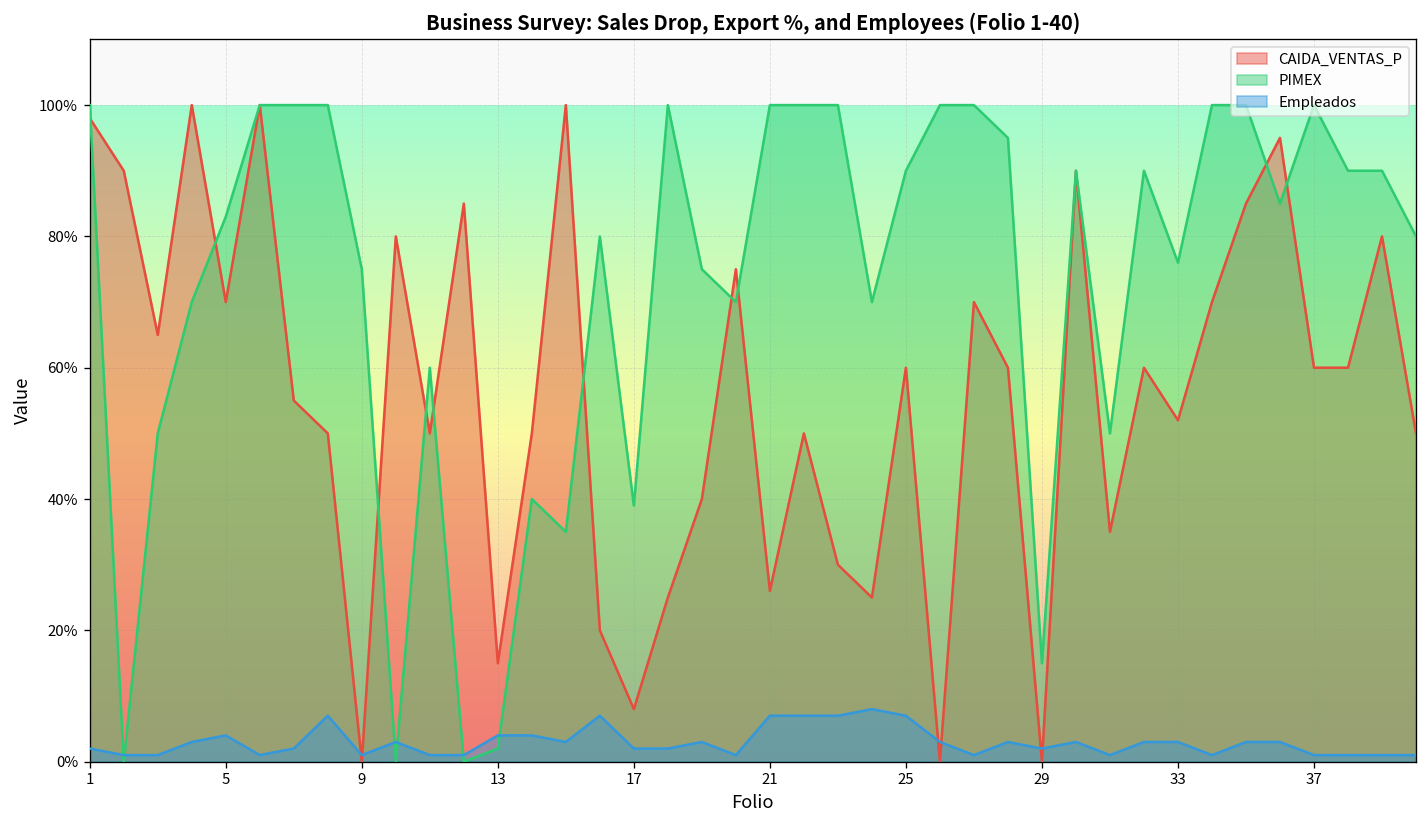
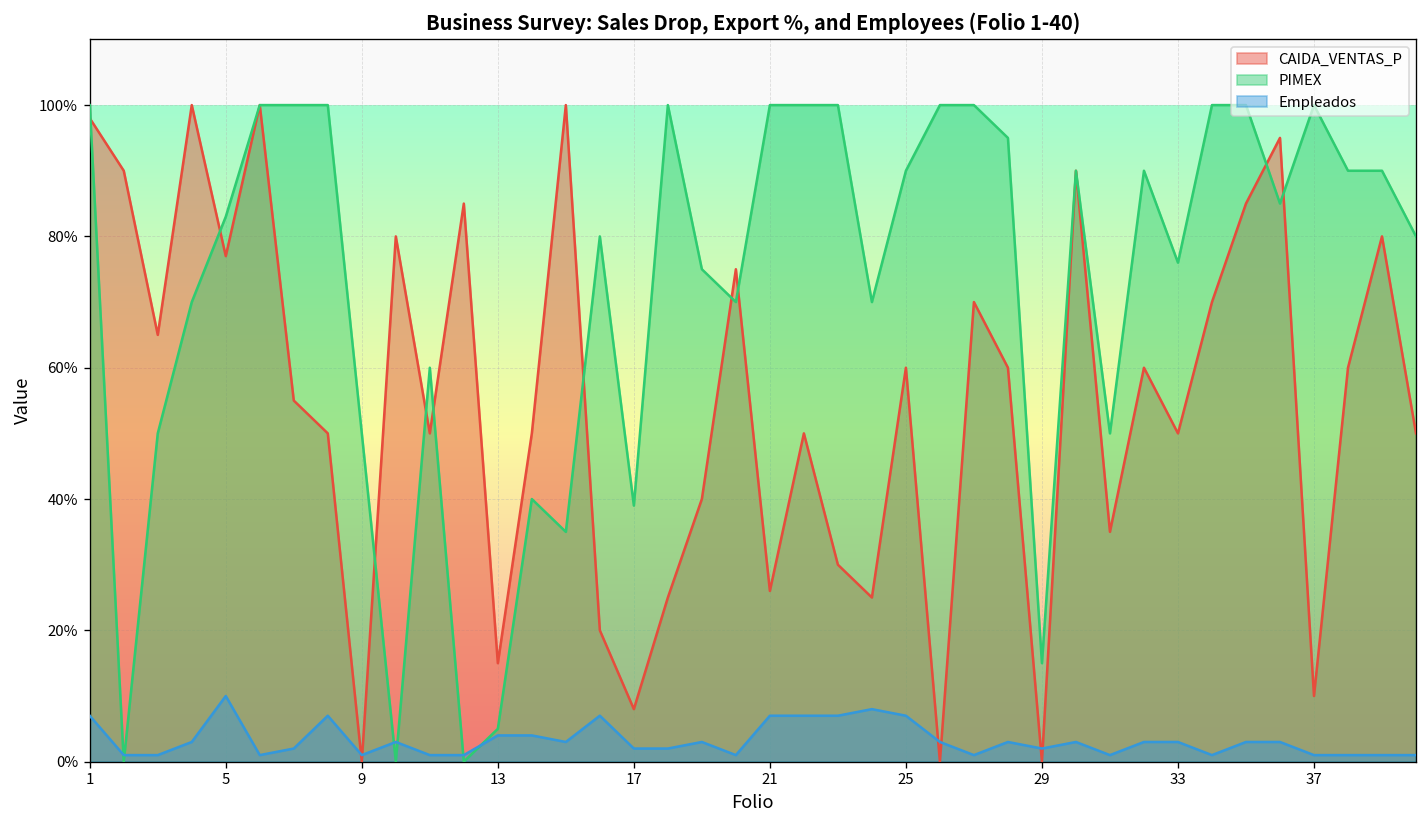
  {
    "CAIDA_VENTAS_P": {
      "1": "98%",
-     "5": "70%",
+     "5": "77%",
      "9": "0%",
      "13": "15%",
      "17": "8%",
      "21": "26%",
      "25": "60%",
      "29": "0%",
-     "33": "52%",
-     "37": "60%"
+     "33": "50%",
+     "37": "10%"
    },
    "PIMEX": {
      "1": "100%",
      "5": "83%",
-     "9": "75%",
-     "13": "2%",
+     "9": "50%",
+     "13": "5%",
      "17": "39%",
      "21": "100%",
      "25": "90%",
      "29": "15%",
      "33": "76%"
    },
    "Empleados": {
-     "1": "2%",
-     "5": "4%",
+     "1": "7%",
+     "5": "10%",
      "9": "1%",
      "13": "4%",
      "17": "2%",
      "21": "7%",
      "25": "7%",
      "29": "2%",
      "33": "3%",
      "37": "1%"
    }
  }
